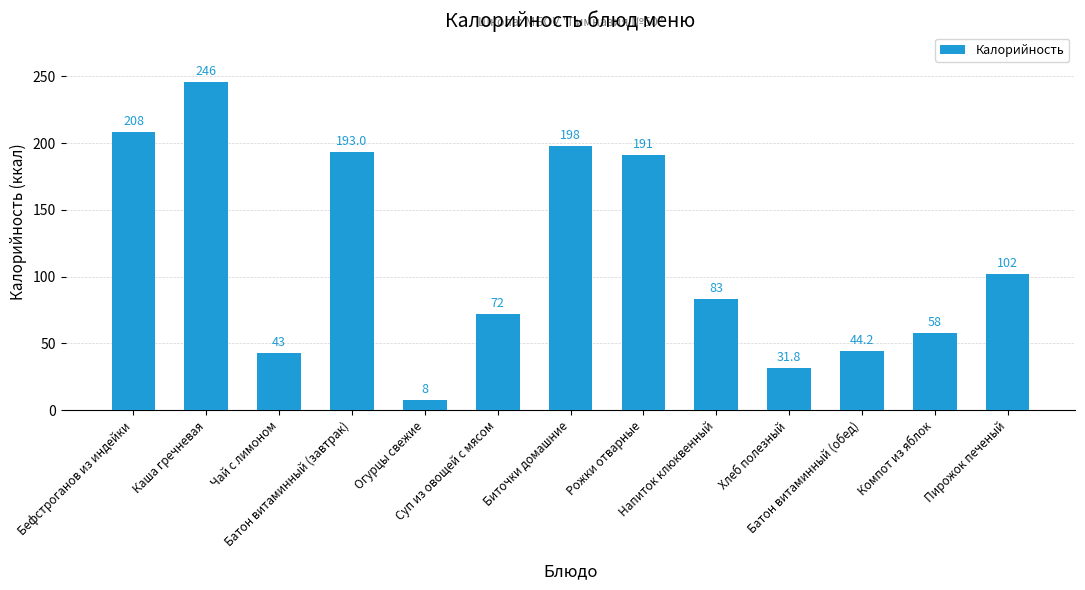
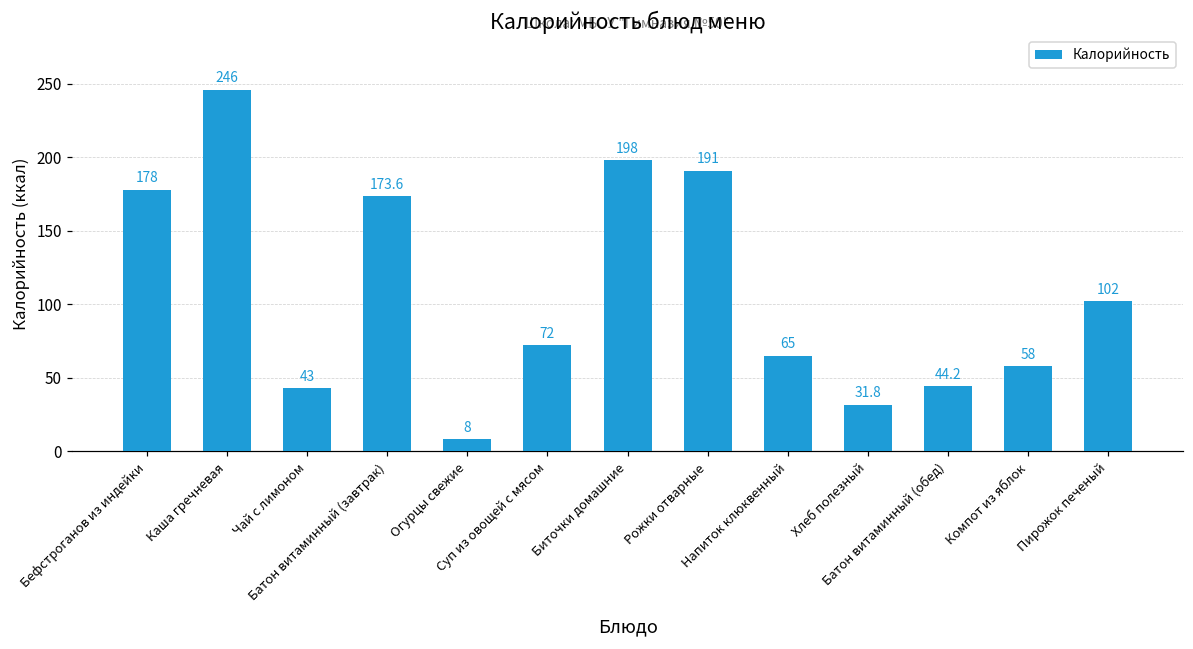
  {
-   "Бефстроганов из индейки": 208,
+   "Бефстроганов из индейки": 178,
    "Каша гречневая": 246,
    "Чай с лимоном": 43,
-   "Батон витаминный (завтрак)": 193.0,
+   "Батон витаминный (завтрак)": 173.6,
    "Огурцы свежие": 8,
    "Суп из овощей с мясом": 72,
    "Биточки домашние": 198,
    "Рожки отварные": 191,
-   "Напиток клюквенный": 83,
+   "Напиток клюквенный": 65,
    "Хлеб полезный": 31.8,
    "Батон витаминный (обед)": 44.2,
    "Компот из яблок": 58,
    "Пирожок печеный": 102
  }
